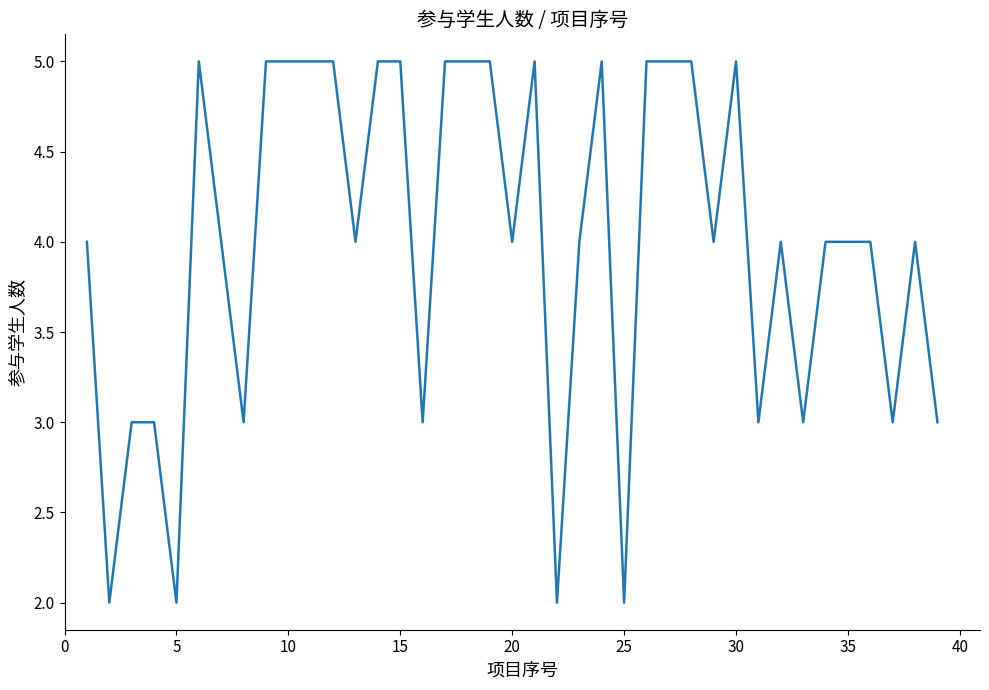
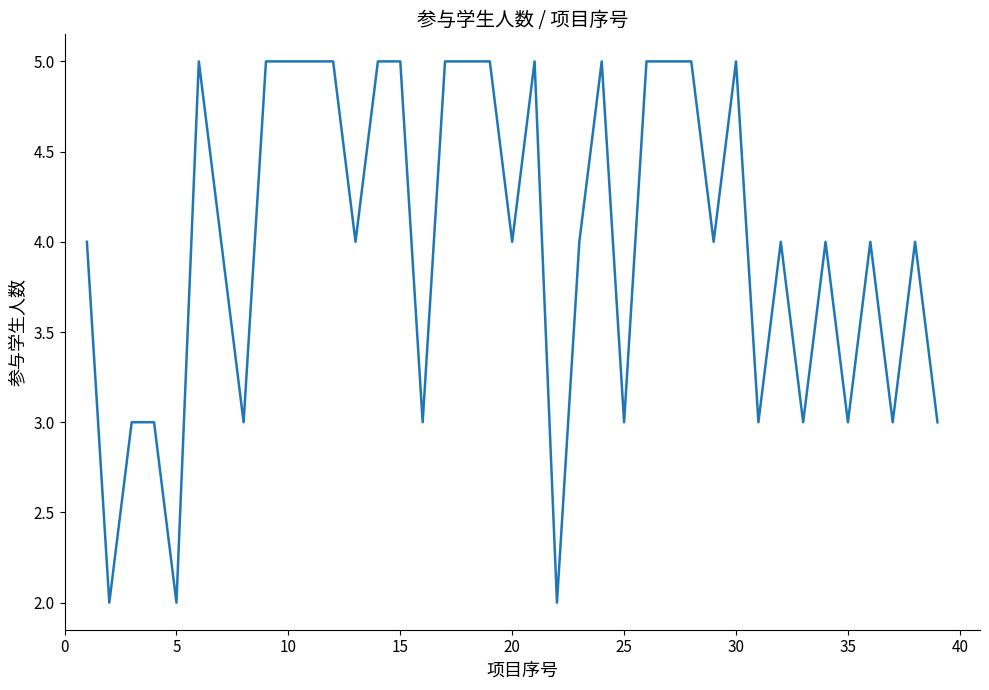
  {
    "5": 2,
    "10": 5,
    "15": 5,
    "20": 4,
-   "25": 2,
+   "25": 3,
    "30": 5,
-   "35": 4
+   "35": 3
  }
